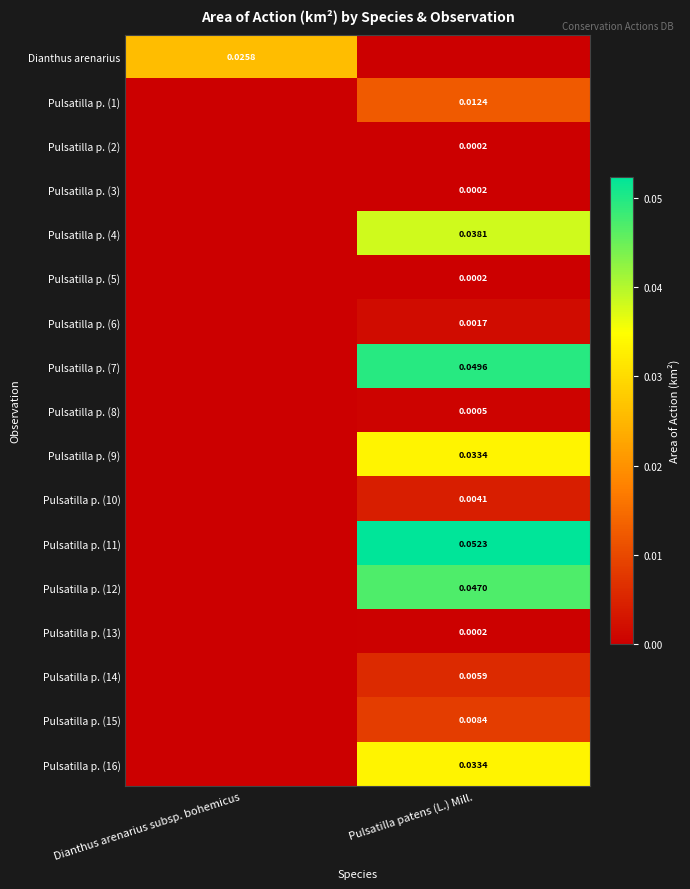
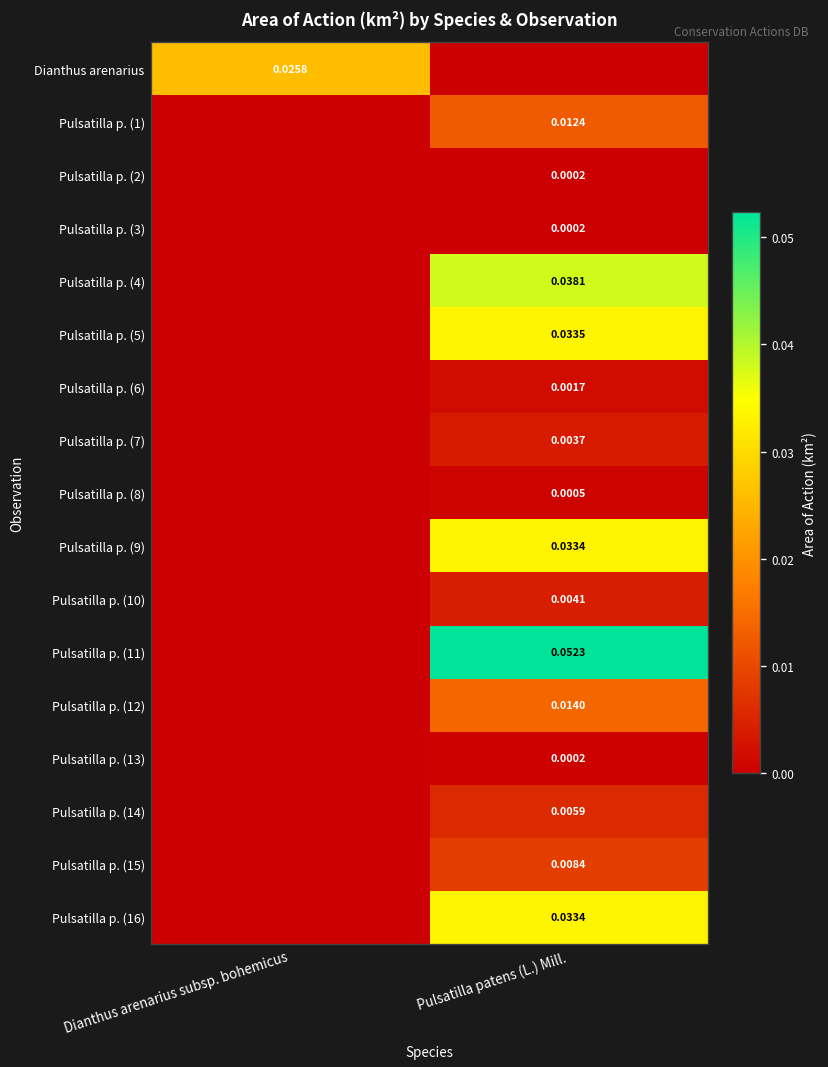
  {
    "Dianthus arenarius": {
      "Dianthus arenarius subsp. bohemicus": 0.0258
    },
    "Pulsatilla p. (1)": {
      "Pulsatilla patens (L.) Mill.": 0.0124
    },
    "Pulsatilla p. (2)": {
      "Pulsatilla patens (L.) Mill.": 0.0002
    },
    "Pulsatilla p. (3)": {
      "Pulsatilla patens (L.) Mill.": 0.0002
    },
    "Pulsatilla p. (4)": {
      "Pulsatilla patens (L.) Mill.": 0.0381
    },
    "Pulsatilla p. (5)": {
-     "Pulsatilla patens (L.) Mill.": 0.0002
+     "Pulsatilla patens (L.) Mill.": 0.0335
    },
    "Pulsatilla p. (6)": {
      "Pulsatilla patens (L.) Mill.": 0.0017
    },
    "Pulsatilla p. (7)": {
-     "Pulsatilla patens (L.) Mill.": 0.0496
+     "Pulsatilla patens (L.) Mill.": 0.0037
    },
    "Pulsatilla p. (8)": {
      "Pulsatilla patens (L.) Mill.": 0.0005
    },
    "Pulsatilla p. (9)": {
      "Pulsatilla patens (L.) Mill.": 0.0334
    },
    "Pulsatilla p. (10)": {
      "Pulsatilla patens (L.) Mill.": 0.0041
    },
    "Pulsatilla p. (11)": {
      "Pulsatilla patens (L.) Mill.": 0.0523
    },
    "Pulsatilla p. (12)": {
-     "Pulsatilla patens (L.) Mill.": 0.0470
+     "Pulsatilla patens (L.) Mill.": 0.0140
    },
    "Pulsatilla p. (13)": {
      "Pulsatilla patens (L.) Mill.": 0.0002
    },
    "Pulsatilla p. (14)": {
      "Pulsatilla patens (L.) Mill.": 0.0059
    },
    "Pulsatilla p. (15)": {
      "Pulsatilla patens (L.) Mill.": 0.0084
    },
    "Pulsatilla p. (16)": {
      "Pulsatilla patens (L.) Mill.": 0.0334
    }
  }
